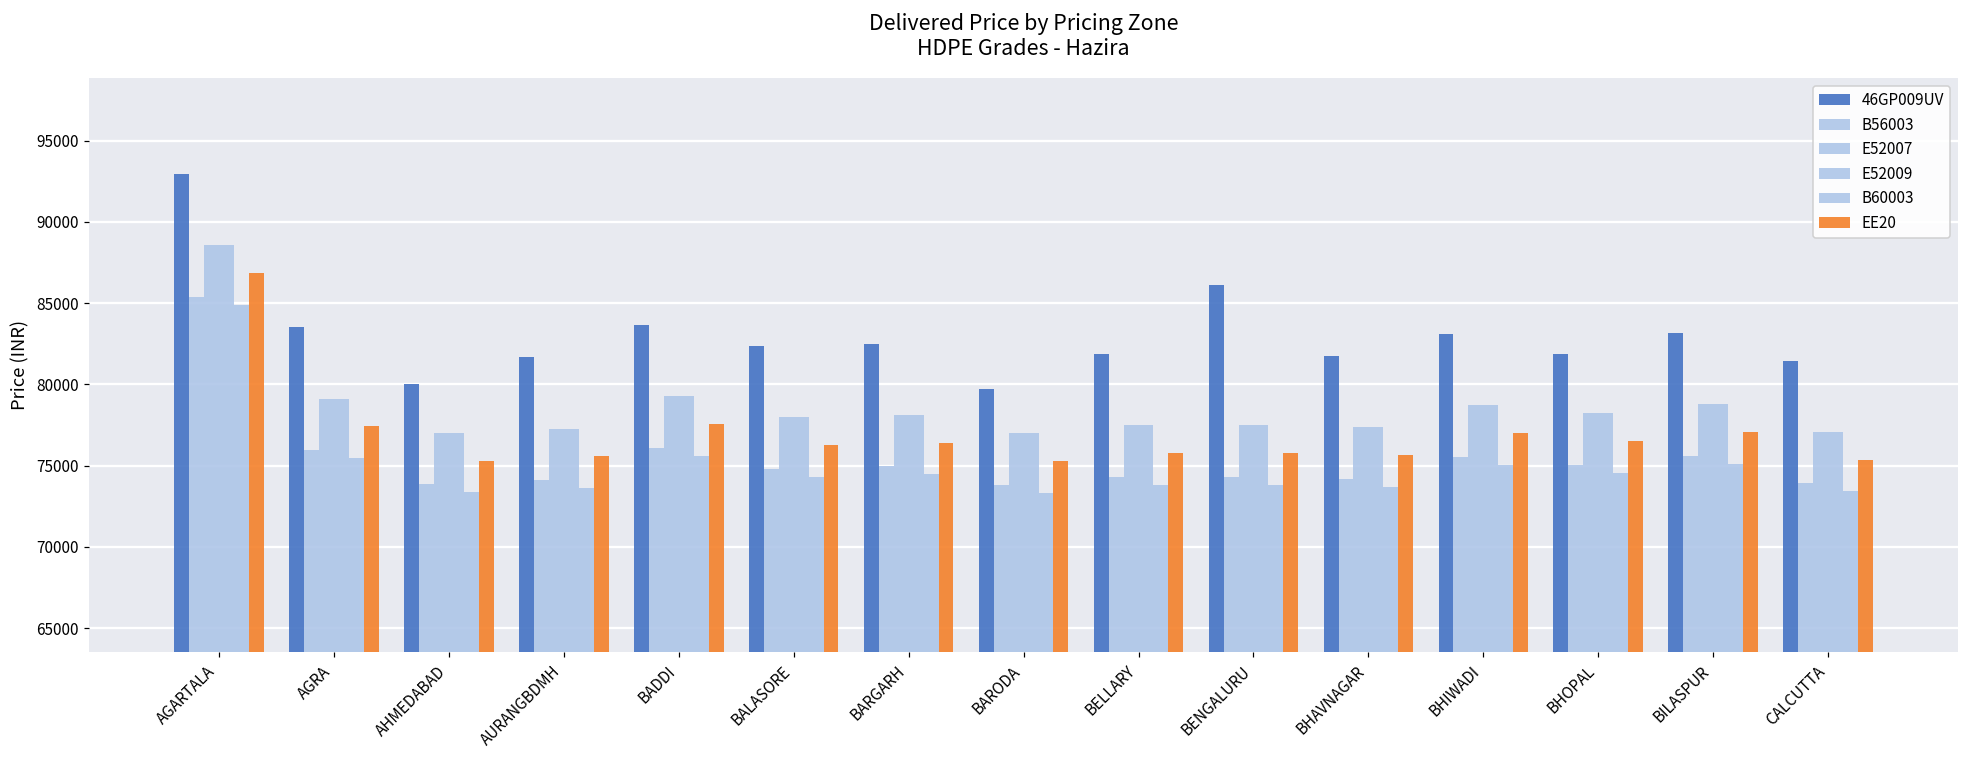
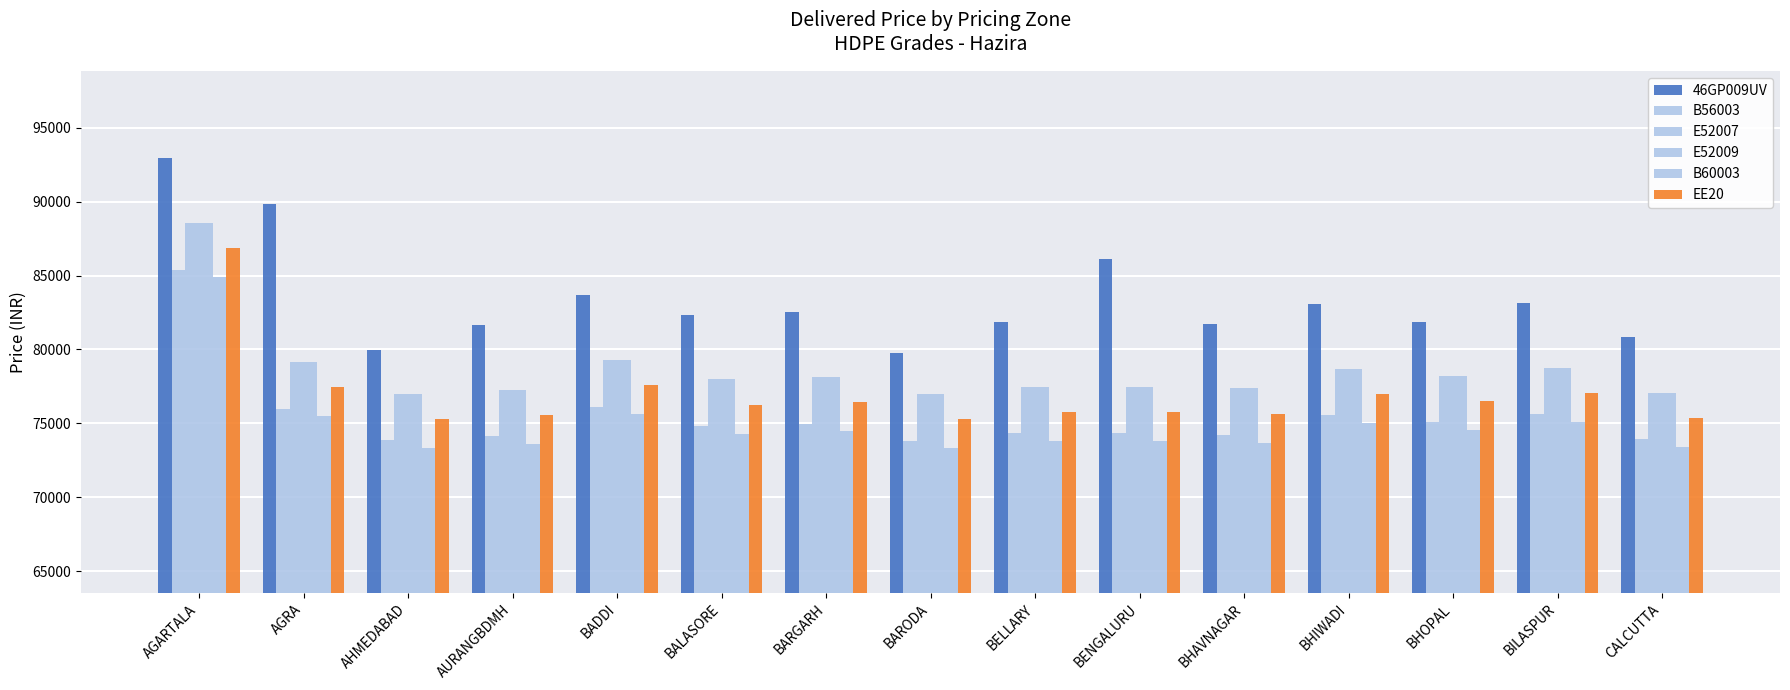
  {
    "46GP009UV": {
      "AGARTALA": 93000,
-     "AGRA": 83500,
+     "AGRA": 89800,
      "AHMEDABAD": 80000,
      "AURANGBDMH": 81700,
      "BADDI": 83700,
      "BALASORE": 82400,
      "BARGARH": 82500,
      "BARODA": 79700,
      "BELLARY": 81900,
      "BENGALURU": 86100,
      "BHAVNAGAR": 81800,
      "BHIWADI": 83100,
      "BHOPAL": 81900,
      "BILASPUR": 83200,
-     "CALCUTTA": 81500
+     "CALCUTTA": 80900
    },
    "EE20": {
      "AGARTALA": 86900,
      "AGRA": 77400,
      "AHMEDABAD": 75300,
      "AURANGBDMH": 75600,
      "BADDI": 77600,
      "BALASORE": 76300,
      "BARGARH": 76400,
      "BARODA": 75300,
      "BELLARY": 75800,
      "BENGALURU": 75800,
      "BHAVNAGAR": 75700,
      "BHIWADI": 77000,
      "BHOPAL": 76500,
      "BILASPUR": 77100,
      "CALCUTTA": 75400
    }
  }
